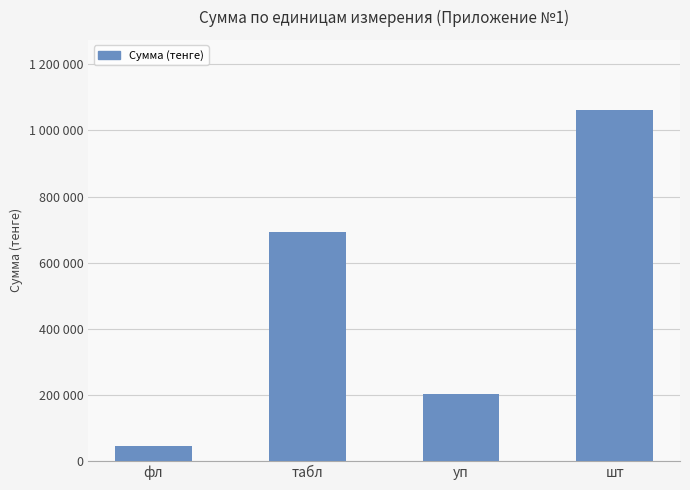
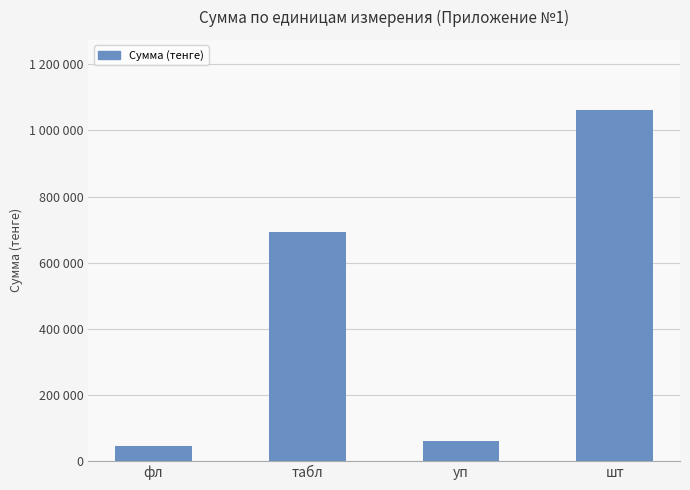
  {
    "фл": 40000,
    "табл": 690000,
-   "уп": 200000,
+   "уп": 60000,
    "шт": 1060000
  }
